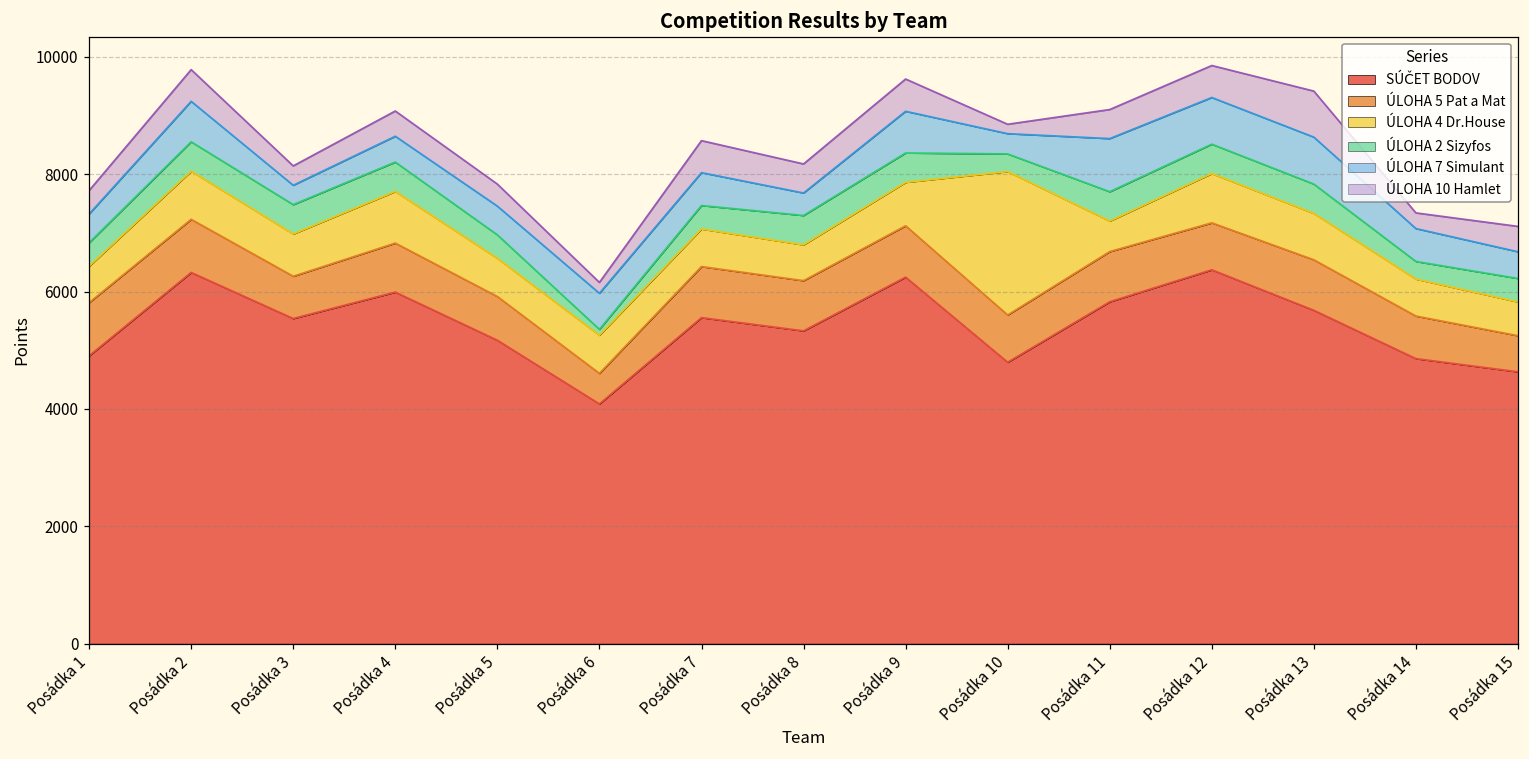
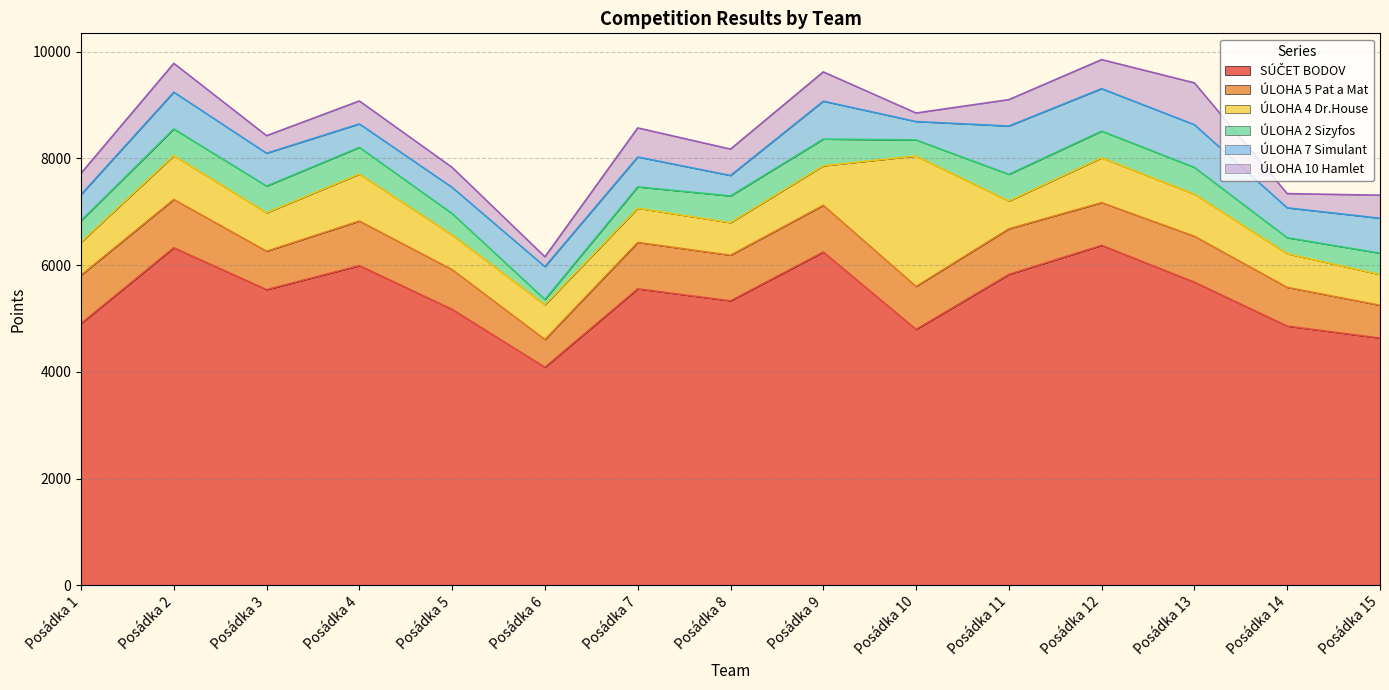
  {
    "ÚLOHA 4 Dr.House": {
      "Posádka 1": 600,
      "Posádka 2": 800,
      "Posádka 3": 700,
      "Posádka 4": 900,
      "Posádka 5": 700,
      "Posádka 6": 700,
      "Posádka 7": 600,
      "Posádka 8": 600,
      "Posádka 9": 700,
      "Posádka 10": 2400,
      "Posádka 11": 500,
      "Posádka 12": 800,
      "Posádka 13": 800,
      "Posádka 14": 600,
      "Posádka 15": 600
    },
    "ÚLOHA 2 Sizyfos": {
      "Posádka 1": 400,
      "Posádka 2": 500,
      "Posádka 3": 500,
      "Posádka 4": 500,
      "Posádka 5": 400,
      "Posádka 6": 100,
      "Posádka 7": 400,
      "Posádka 8": 500,
      "Posádka 9": 500,
      "Posádka 10": 300,
      "Posádka 11": 500,
      "Posádka 12": 500,
      "Posádka 13": 500,
      "Posádka 14": 300,
      "Posádka 15": 400
    },
    "ÚLOHA 7 Simulant": {
      "Posádka 1": 500,
      "Posádka 2": 700,
-     "Posádka 3": 300,
+     "Posádka 3": 600,
      "Posádka 4": 400,
      "Posádka 5": 500,
      "Posádka 6": 600,
      "Posádka 7": 600,
      "Posádka 8": 400,
      "Posádka 9": 700,
      "Posádka 10": 300,
      "Posádka 11": 900,
      "Posádka 12": 800,
      "Posádka 13": 800,
      "Posádka 14": 600,
-     "Posádka 15": 500
+     "Posádka 15": 700
    },
    "ÚLOHA 10 Hamlet": {
      "Posádka 1": 400,
      "Posádka 2": 500,
      "Posádka 3": 300,
      "Posádka 4": 400,
      "Posádka 5": 400,
      "Posádka 6": 200,
      "Posádka 7": 500,
      "Posádka 8": 500,
      "Posádka 9": 600,
      "Posádka 10": 200,
      "Posádka 11": 500,
      "Posádka 12": 500,
      "Posádka 13": 800,
      "Posádka 14": 300,
      "Posádka 15": 400
    }
  }
